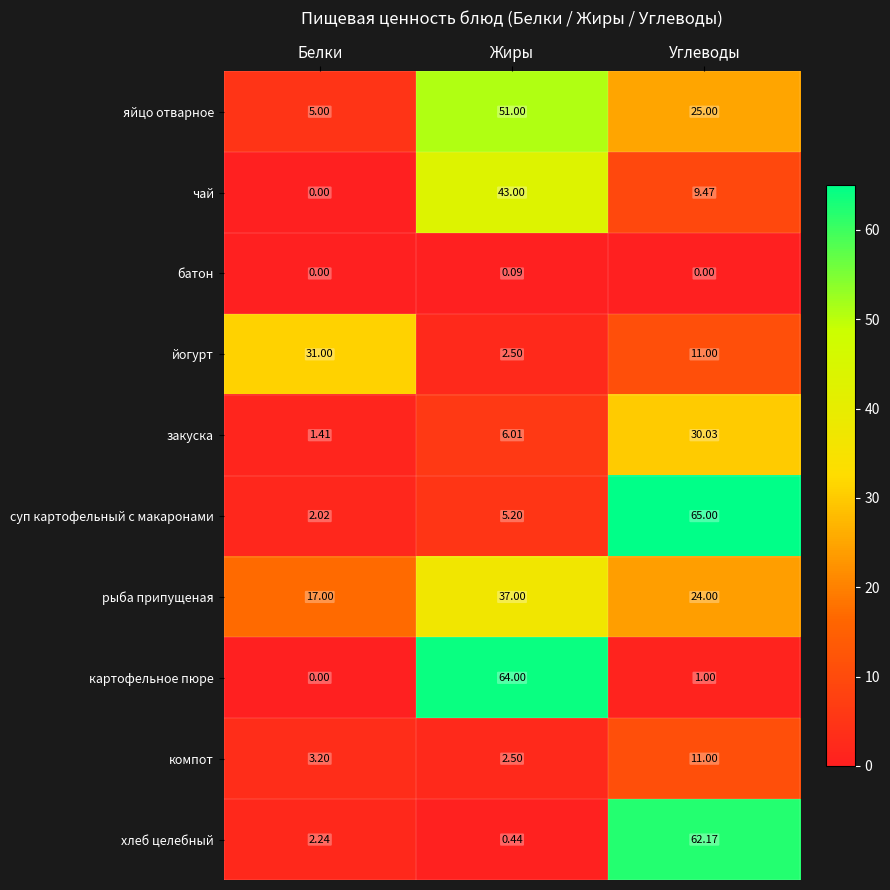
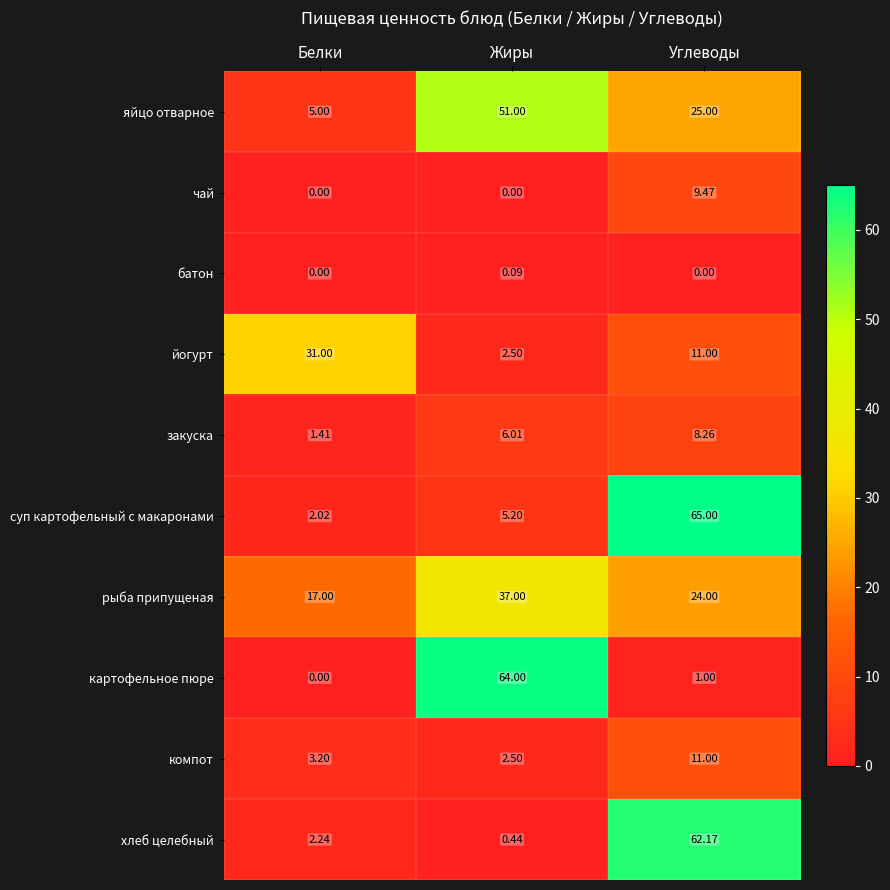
  {
    "чай": {
-     "Жиры": 43.00
+     "Жиры": 0.00
    },
    "закуска": {
-     "Углеводы": 30.03
+     "Углеводы": 8.26
    }
  }
